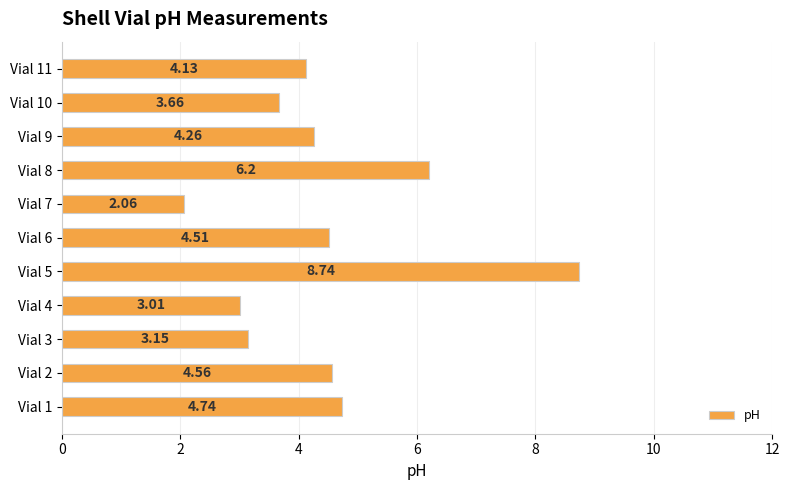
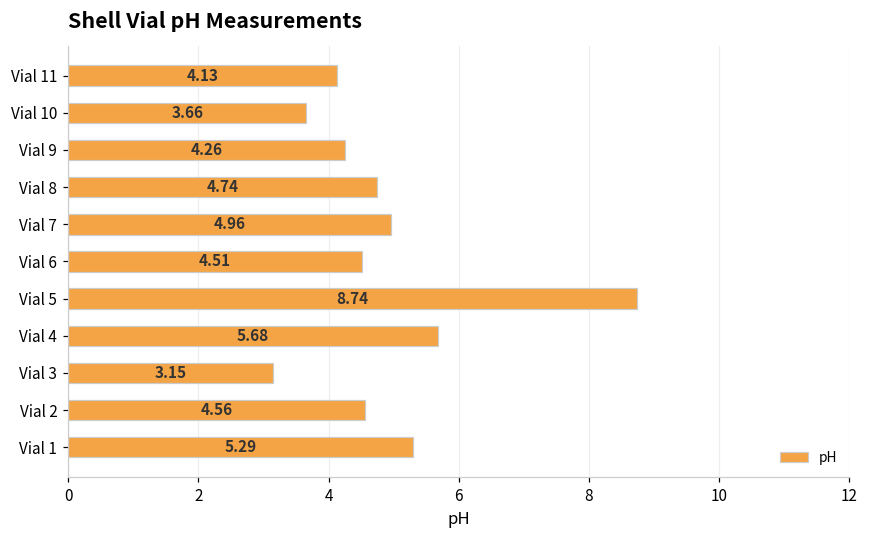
  {
    "Vial 11": 4.13,
    "Vial 10": 3.66,
    "Vial 9": 4.26,
-   "Vial 8": 6.2,
-   "Vial 7": 2.06,
+   "Vial 8": 4.74,
+   "Vial 7": 4.96,
    "Vial 6": 4.51,
    "Vial 5": 8.74,
-   "Vial 4": 3.01,
+   "Vial 4": 5.68,
    "Vial 3": 3.15,
    "Vial 2": 4.56,
-   "Vial 1": 4.74
+   "Vial 1": 5.29
  }
